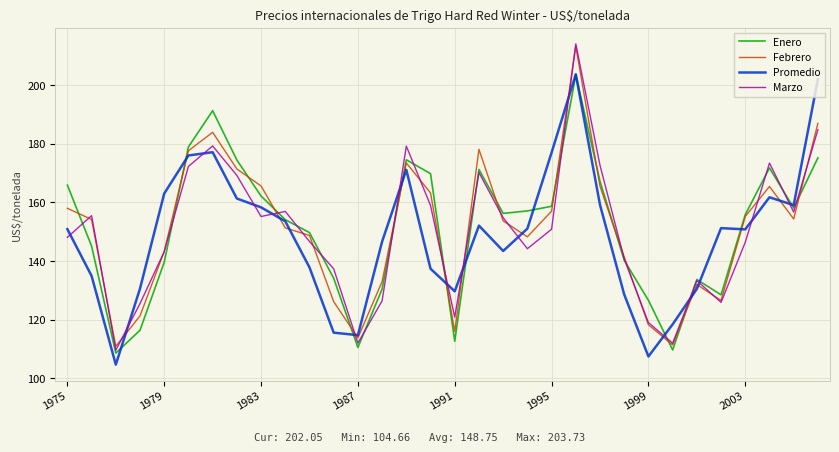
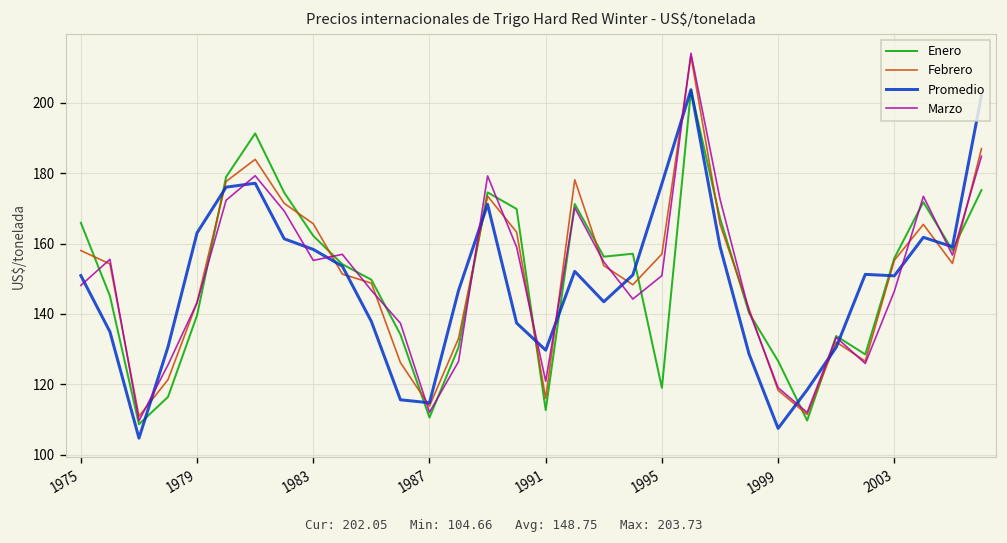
  {
    "Enero": {
      "1975": 166,
      "1979": 140,
      "1983": 162,
      "1987": 111,
      "1991": 113,
-     "1995": 159,
+     "1995": 119,
      "1999": 127
    },
    "Febrero": {
      "1975": 158,
      "1983": 166,
      "1987": 114,
      "1991": 116,
      "1995": 157
    },
    "Promedio": {
      "1975": 151,
      "1979": 163,
      "1983": 158,
      "1987": 115,
      "1991": 130,
      "1995": 177,
      "1999": 107,
      "2003": 151
    },
    "Marzo": {
      "1975": 148,
      "1983": 155,
      "1987": 112,
      "1991": 121,
      "1995": 151,
      "2003": 146
    }
  }
